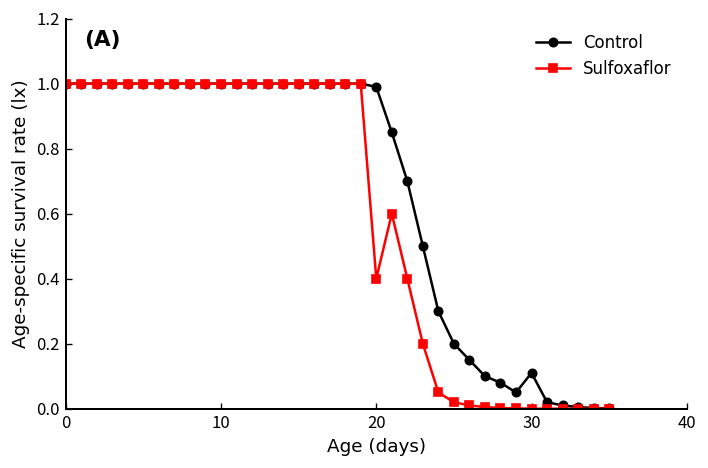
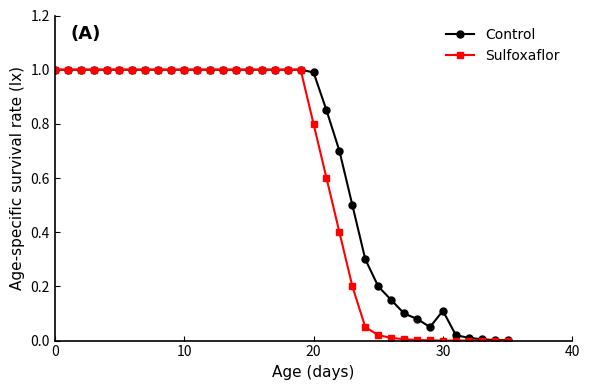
  {
    "Control": {
      "20": 0.99,
      "30": 0.11
    },
    "Sulfoxaflor": {
-     "20": 0.4,
+     "20": 0.8,
      "30": 0.0
    }
  }
